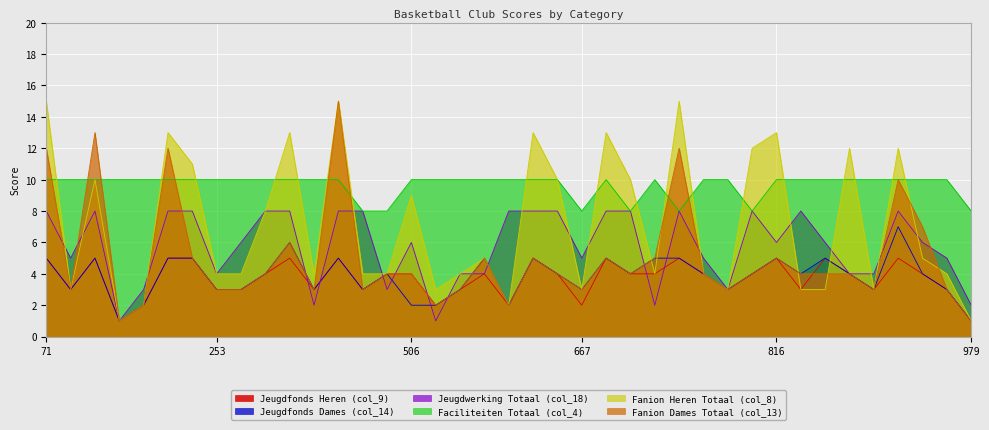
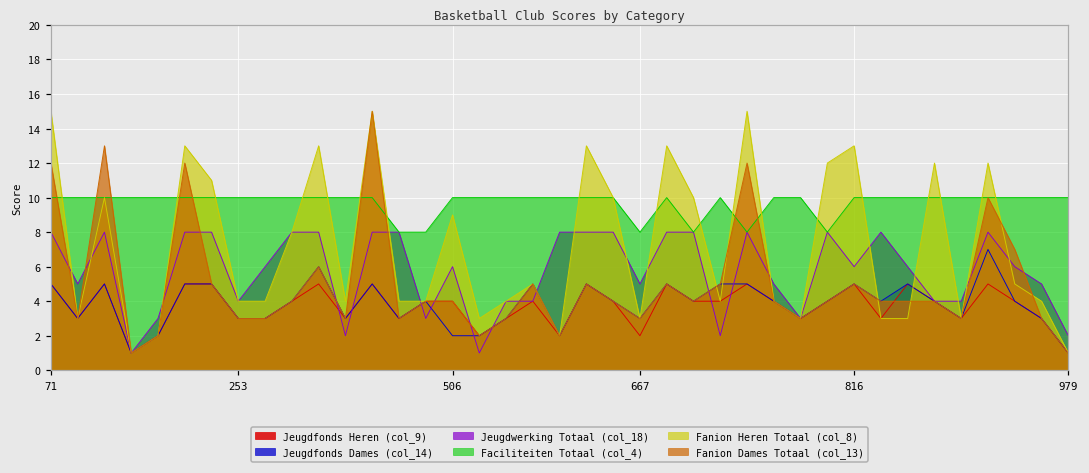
  {
    "Jeugdfonds Heren (col_9)": {
      "667": 2
    },
    "Jeugdfonds Dames (col_14)": {
      "506": 2
    },
    "Jeugdwerking Totaal (col_18)": {
      "71": 8,
      "506": 6,
      "667": 5,
      "816": 6,
      "979": 2
    },
    "Faciliteiten Totaal (col_4)": {
      "71": 10,
      "253": 10,
      "506": 10,
      "667": 8,
      "816": 10,
-     "979": 8
+     "979": 10
    },
    "Fanion Heren Totaal (col_8)": {
      "71": 15,
      "506": 9,
      "816": 13
    },
    "Fanion Dames Totaal (col_13)": {
      "71": 12
    }
  }
